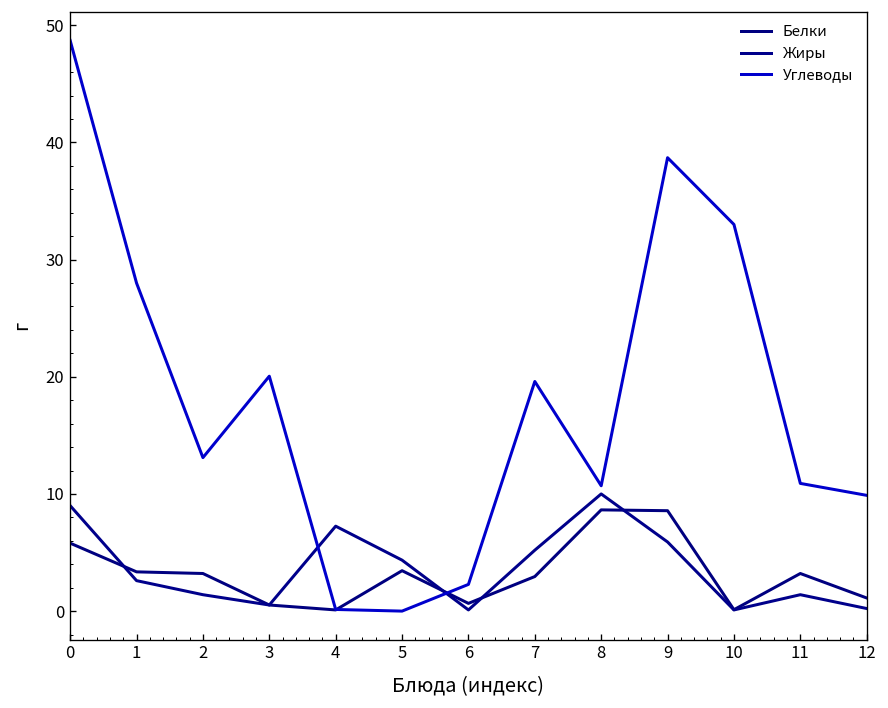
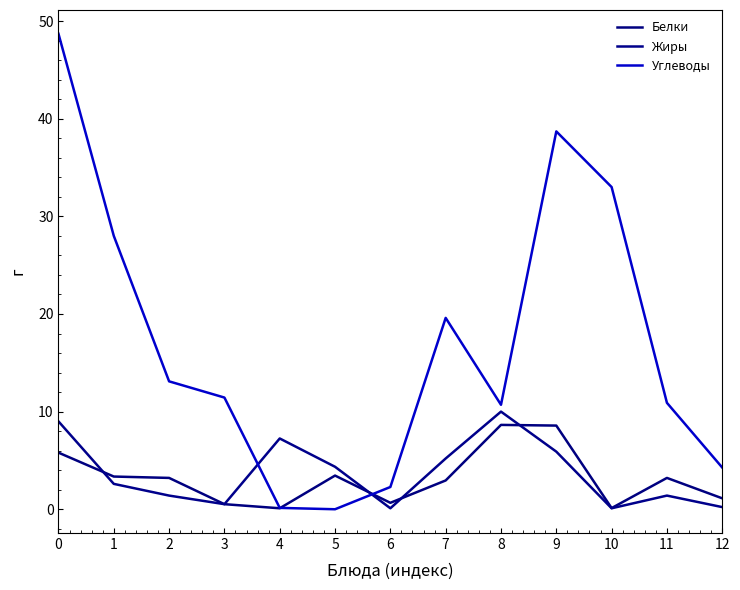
  {
    "Углеводы": {
      "0": 49,
      "1": 28,
      "2": 13,
-     "3": 20,
+     "3": 11,
      "5": 0,
      "6": 2,
      "7": 20,
      "8": 11,
      "9": 39,
      "10": 33,
      "11": 11,
-     "12": 10
+     "12": 4
    }
  }
